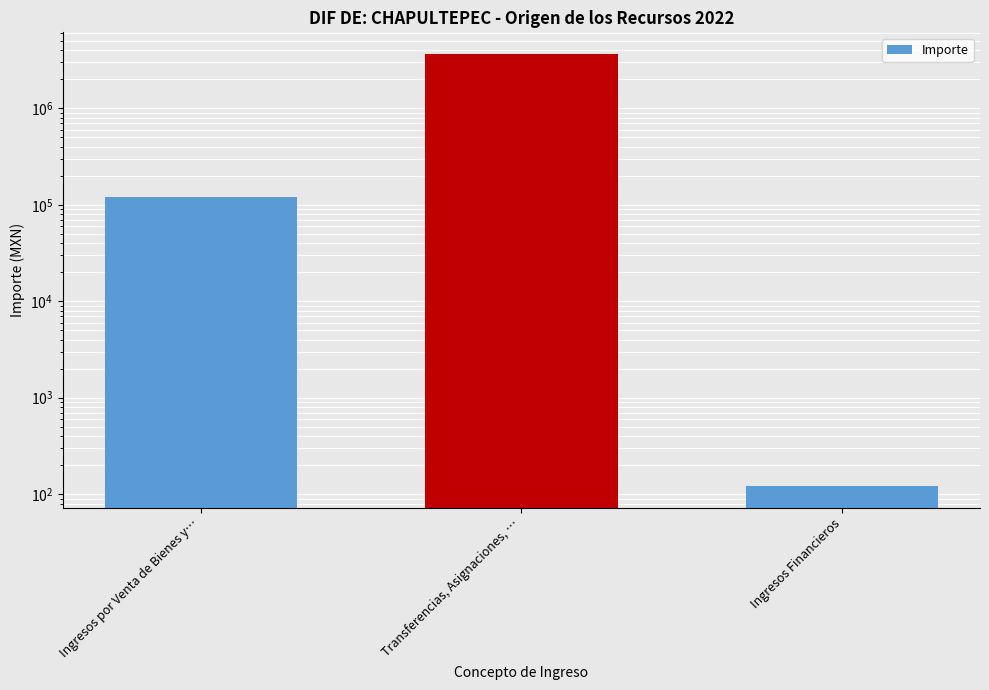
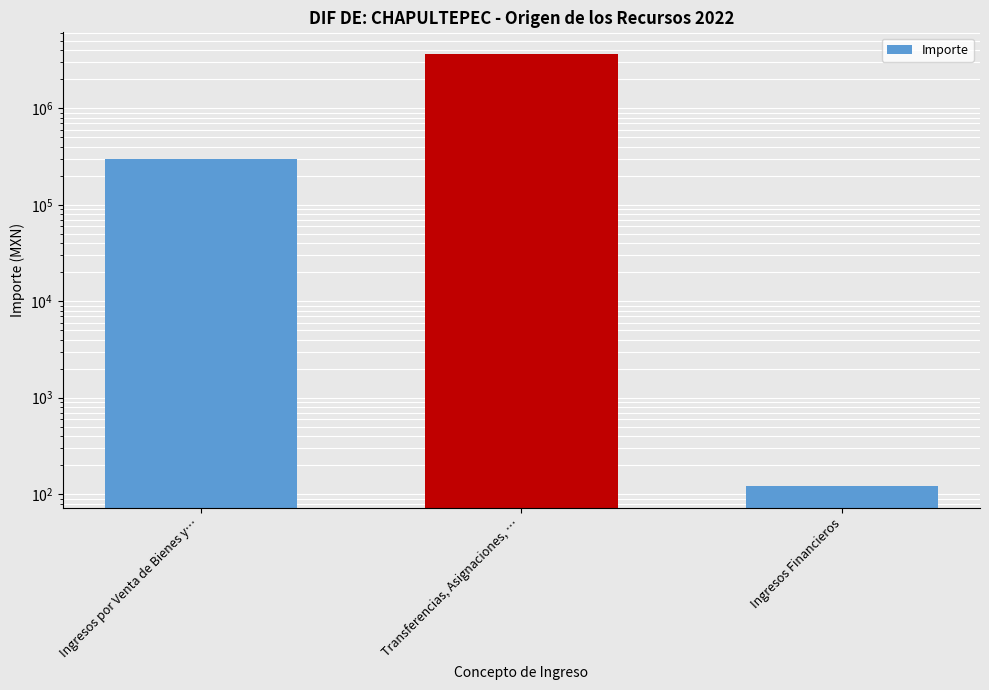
  {
-   "Ingresos por Venta de Bienes y…": 120000,
+   "Ingresos por Venta de Bienes y…": 300000,
    "Transferencias, Asignaciones, …": 3700000,
    "Ingresos Financieros": 120
  }
